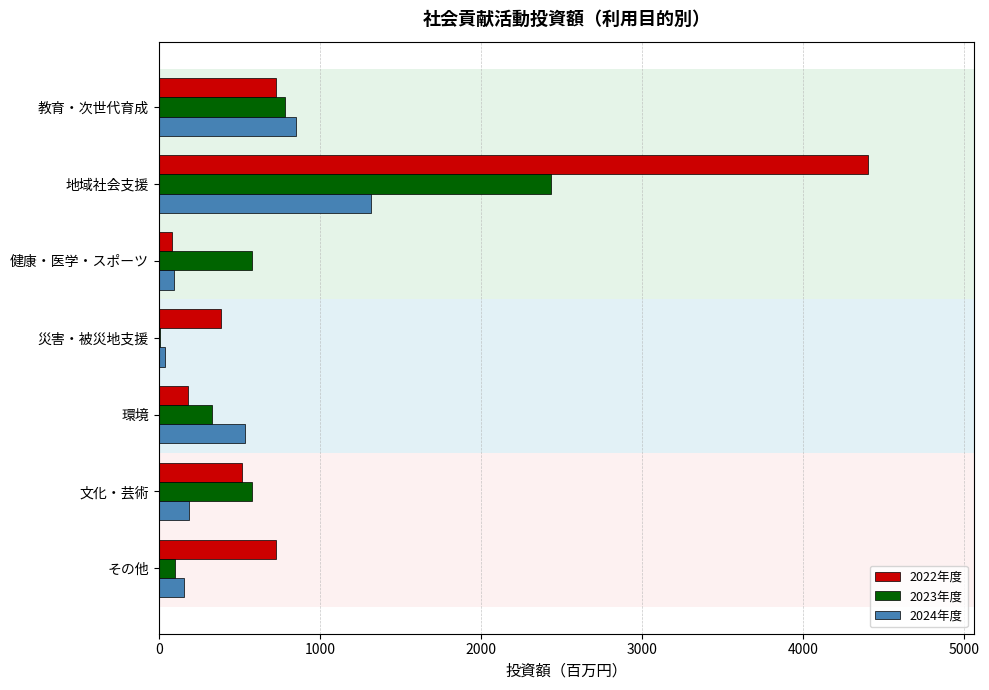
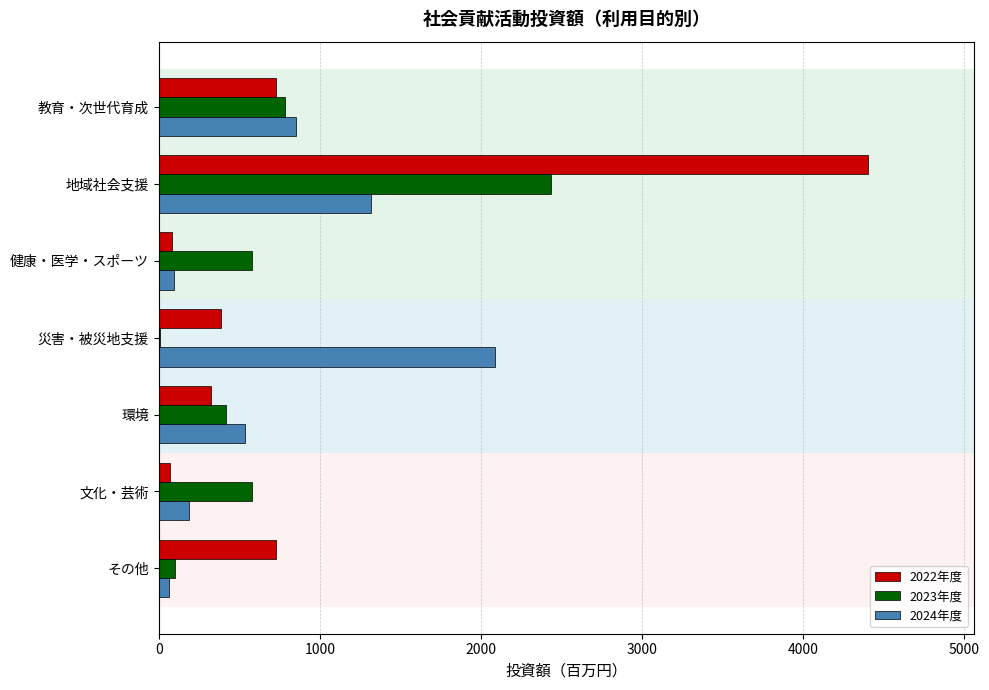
  {
    "2022年度": {
      "教育・次世代育成": 730,
      "地域社会支援": 4400,
      "健康・医学・スポーツ": 80,
      "災害・被災地支援": 390,
-     "環境": 180,
-     "文化・芸術": 520,
+     "環境": 330,
+     "文化・芸術": 70,
      "その他": 730
    },
    "2023年度": {
      "教育・次世代育成": 790,
      "地域社会支援": 2440,
      "健康・医学・スポーツ": 580,
-     "環境": 330,
+     "環境": 420,
      "文化・芸術": 580,
      "その他": 100
    },
    "2024年度": {
      "教育・次世代育成": 850,
      "地域社会支援": 1320,
      "健康・医学・スポーツ": 100,
-     "災害・被災地支援": 40,
+     "災害・被災地支援": 2090,
      "環境": 530,
      "文化・芸術": 190,
-     "その他": 160
+     "その他": 60
    }
  }
